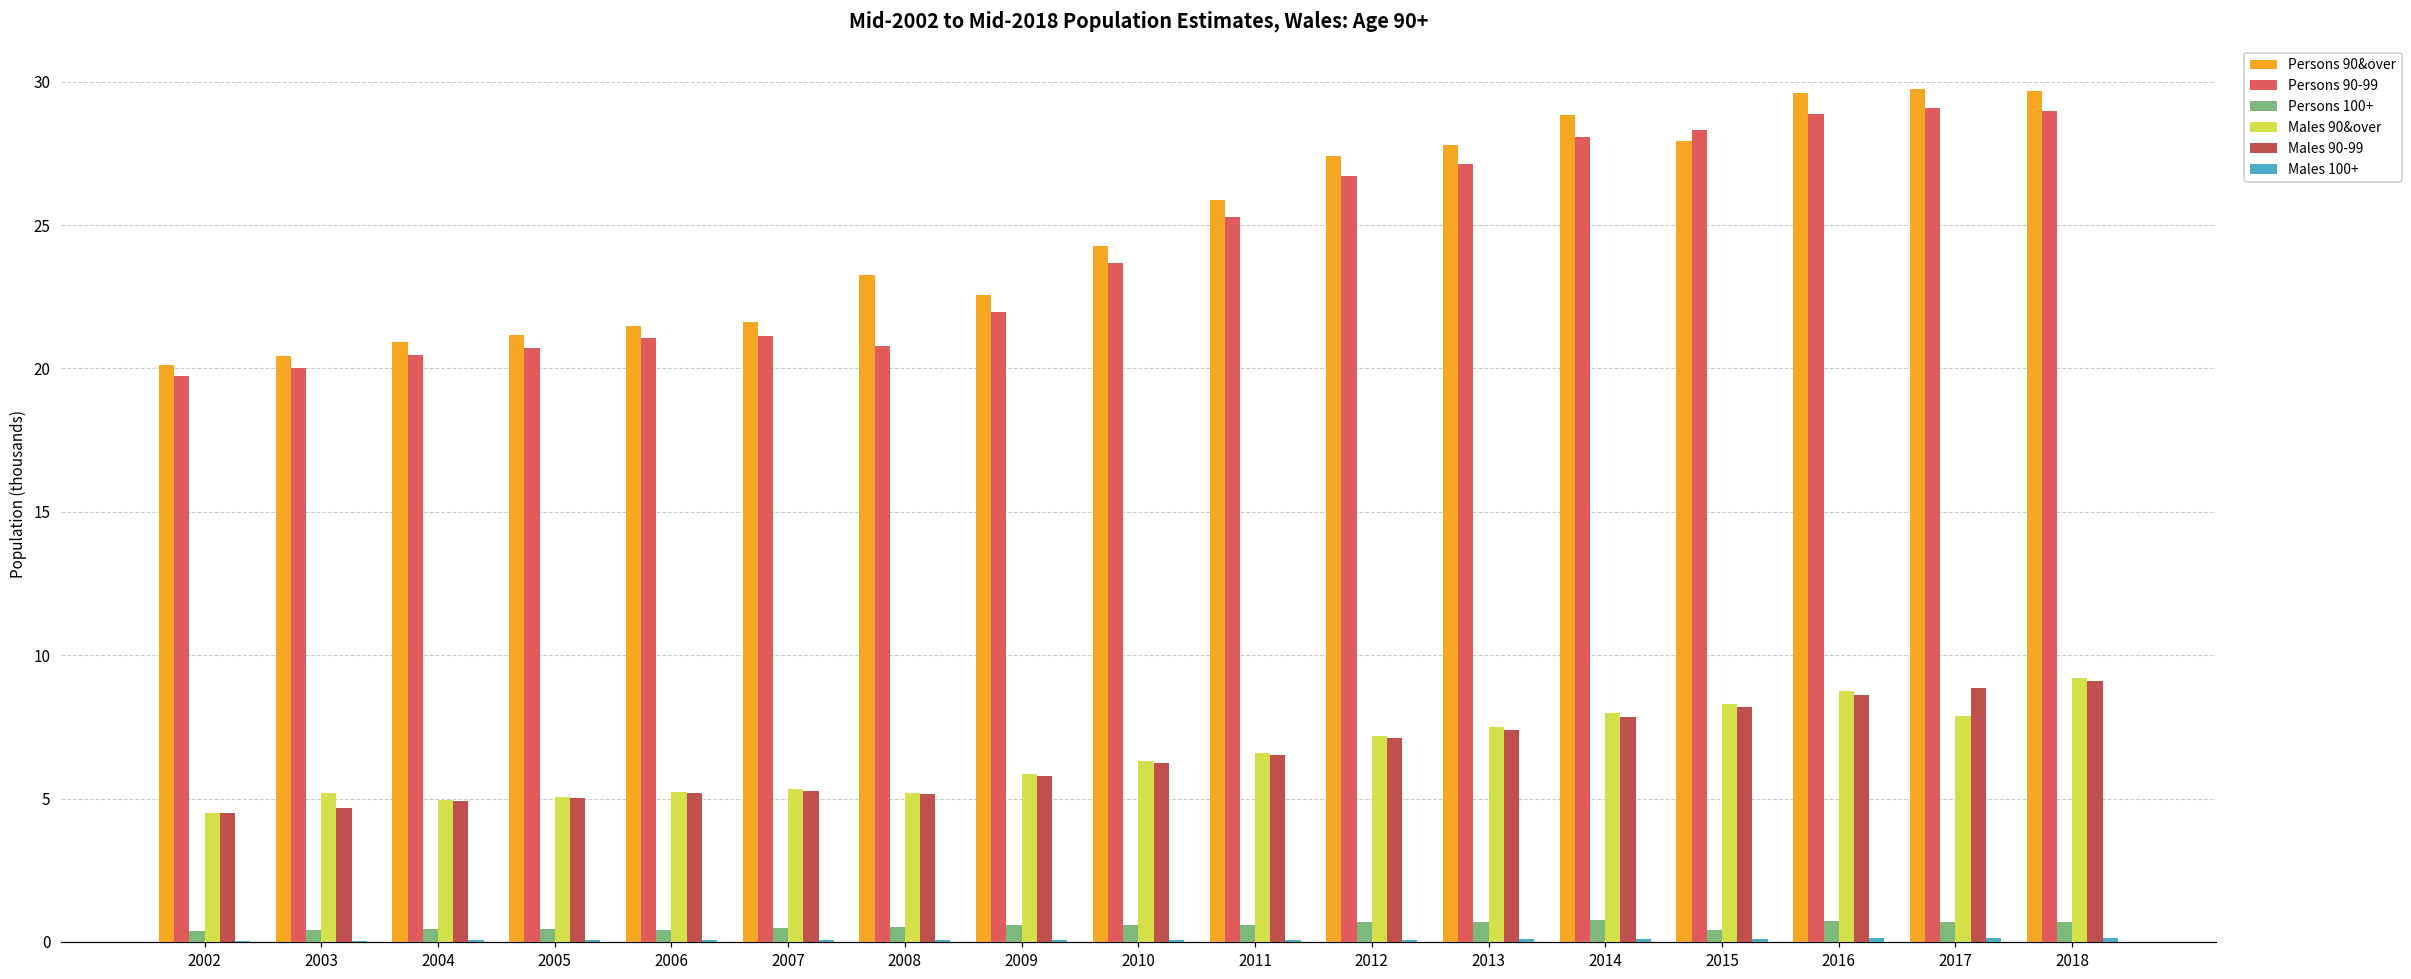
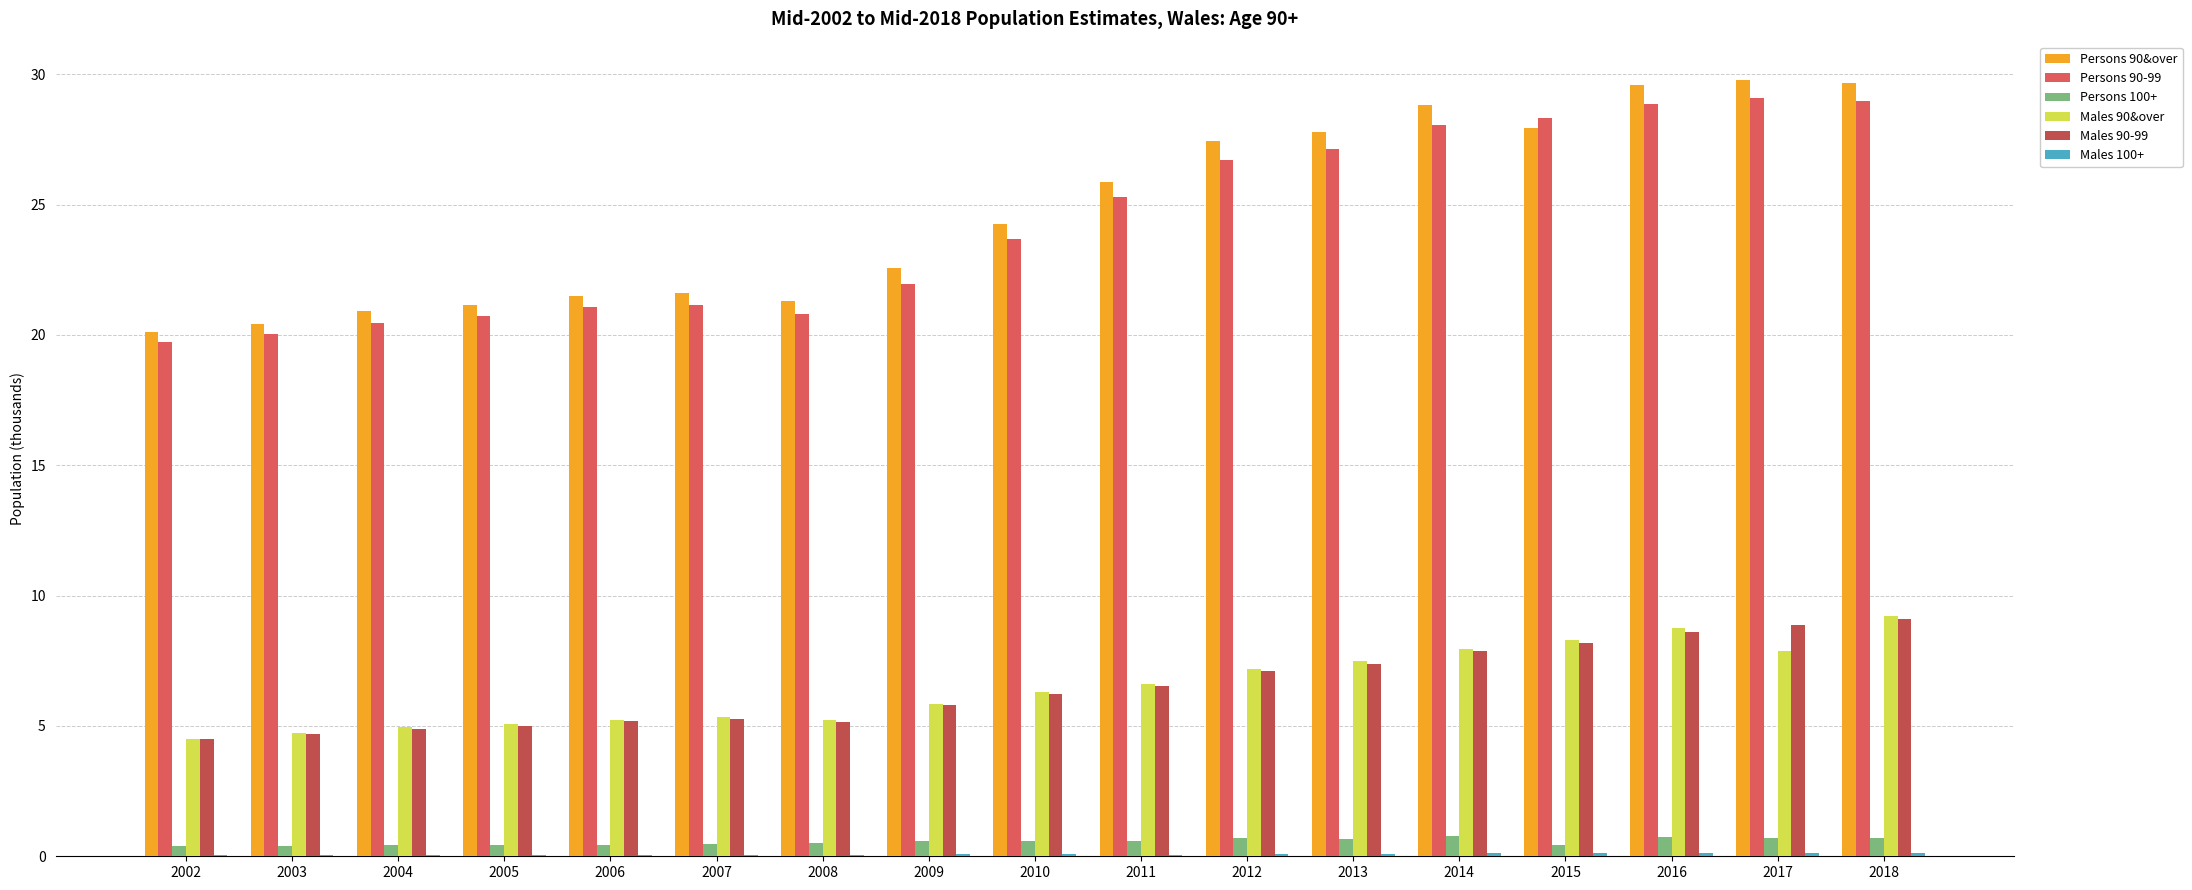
  {
    "Persons 90&over": {
      "2002": 20.1,
      "2003": 20.4,
      "2004": 20.9,
      "2005": 21.2,
      "2006": 21.5,
      "2007": 21.6,
-     "2008": 23.3,
+     "2008": 21.3,
      "2009": 22.6,
      "2010": 24.3,
      "2011": 25.9,
      "2012": 27.4,
      "2013": 27.8,
      "2014": 28.8,
      "2015": 27.9,
      "2016": 29.6,
      "2017": 29.8,
      "2018": 29.7
    },
    "Persons 100+": {
      "2002": 0.4,
      "2003": 0.4,
      "2004": 0.4,
      "2005": 0.4,
      "2006": 0.4,
      "2007": 0.5,
      "2008": 0.5,
      "2009": 0.6,
      "2010": 0.6,
      "2011": 0.6,
      "2012": 0.7,
      "2013": 0.7,
      "2014": 0.8,
      "2015": 0.4,
      "2016": 0.7,
      "2017": 0.7,
      "2018": 0.7
    },
    "Males 90&over": {
      "2002": 4.5,
-     "2003": 5.2,
+     "2003": 4.7,
      "2004": 5.0,
      "2005": 5.1,
      "2006": 5.2,
      "2007": 5.3,
      "2008": 5.2,
      "2009": 5.9,
      "2010": 6.3,
      "2011": 6.6,
      "2012": 7.2,
      "2013": 7.5,
      "2014": 8.0,
      "2015": 8.3,
      "2016": 8.8,
      "2017": 7.9,
      "2018": 9.2
    },
    "Males 100+": {
      "2014": 0.1,
      "2015": 0.1,
      "2016": 0.1,
      "2017": 0.1,
      "2018": 0.1
    }
  }
